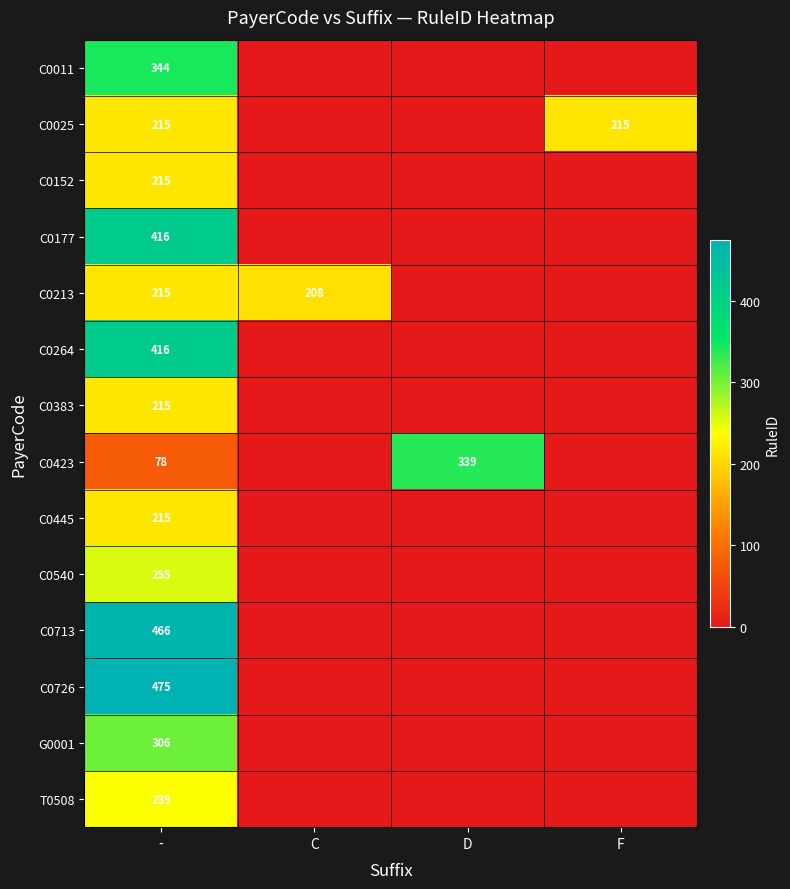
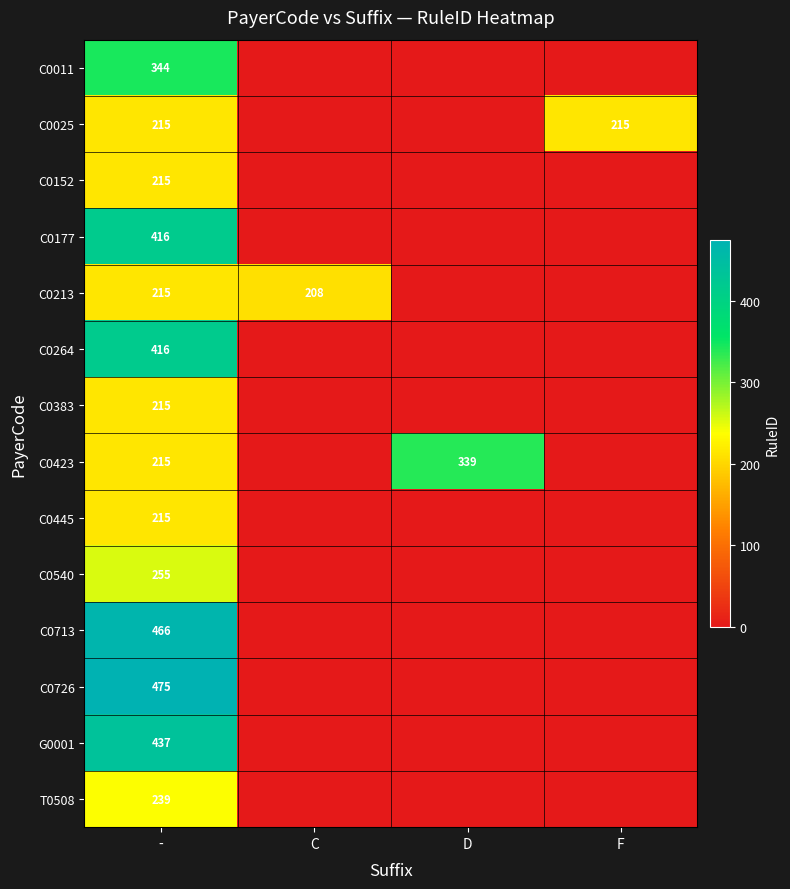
  {
    "C0011": {
      "-": 344
    },
    "C0025": {
      "-": 215,
      "F": 215
    },
    "C0152": {
      "-": 215
    },
    "C0177": {
      "-": 416
    },
    "C0213": {
      "-": 215,
      "C": 208
    },
    "C0264": {
      "-": 416
    },
    "C0383": {
      "-": 215
    },
    "C0423": {
-     "-": 78,
+     "-": 215,
      "D": 339
    },
    "C0445": {
      "-": 215
    },
    "C0540": {
      "-": 255
    },
    "C0713": {
      "-": 466
    },
    "C0726": {
      "-": 475
    },
    "G0001": {
-     "-": 306
+     "-": 437
    },
    "T0508": {
      "-": 239
    }
  }
